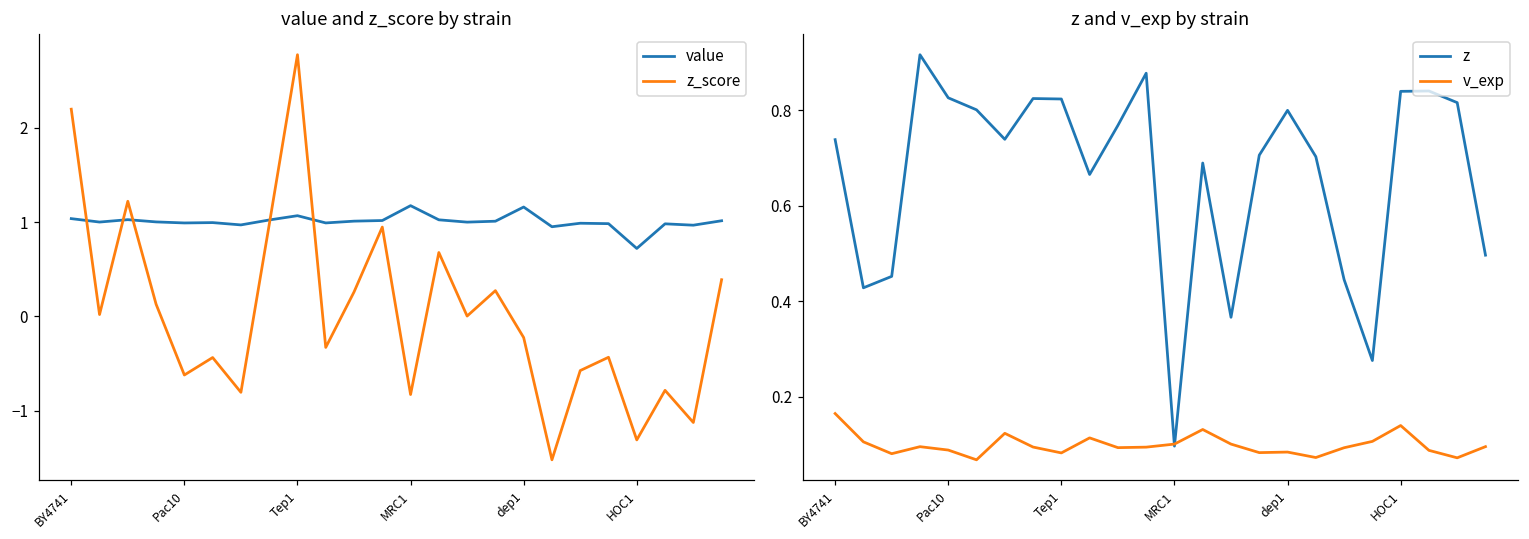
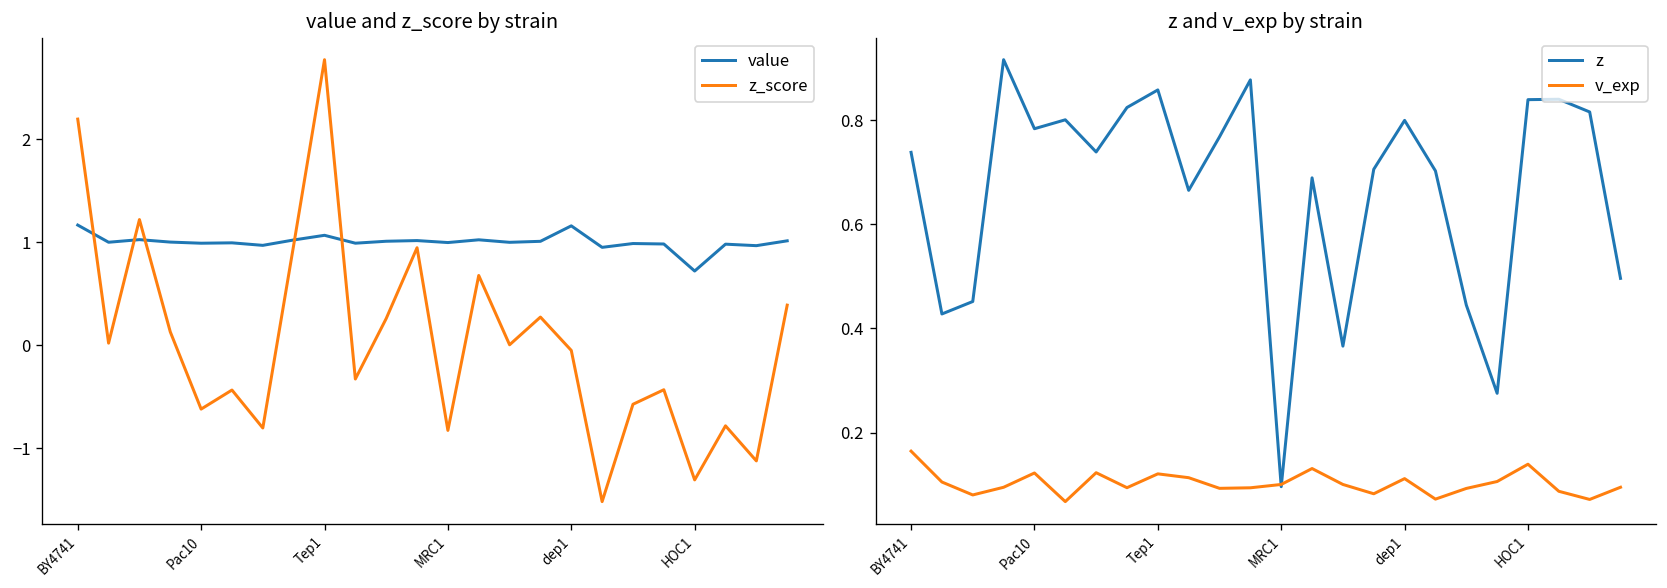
  {
    "value and z_score by strain": {
      "value": {
-       "BY4741": 1.0,
+       "BY4741": 1.2,
        "Pac10": 1.0,
        "Tep1": 1.1,
-       "MRC1": 1.2,
+       "MRC1": 1.0,
        "dep1": 1.2,
        "HOC1": 0.7
      },
      "z_score": {
        "BY4741": 2.2,
        "Pac10": -0.6,
        "Tep1": 2.8,
        "MRC1": -0.8,
-       "dep1": -0.2,
+       "dep1": -0.1,
        "HOC1": -1.3
      }
    },
    "z and v_exp by strain": {
      "z": {
        "BY4741": 0.74,
-       "Pac10": 0.83,
-       "Tep1": 0.82,
+       "Pac10": 0.78,
+       "Tep1": 0.86,
        "dep1": 0.80,
        "HOC1": 0.84
      },
      "v_exp": {
        "BY4741": 0.16,
-       "Pac10": 0.09,
-       "Tep1": 0.08,
-       "dep1": 0.08,
+       "Pac10": 0.12,
+       "Tep1": 0.12,
+       "dep1": 0.11,
        "HOC1": 0.14
      }
    }
  }
